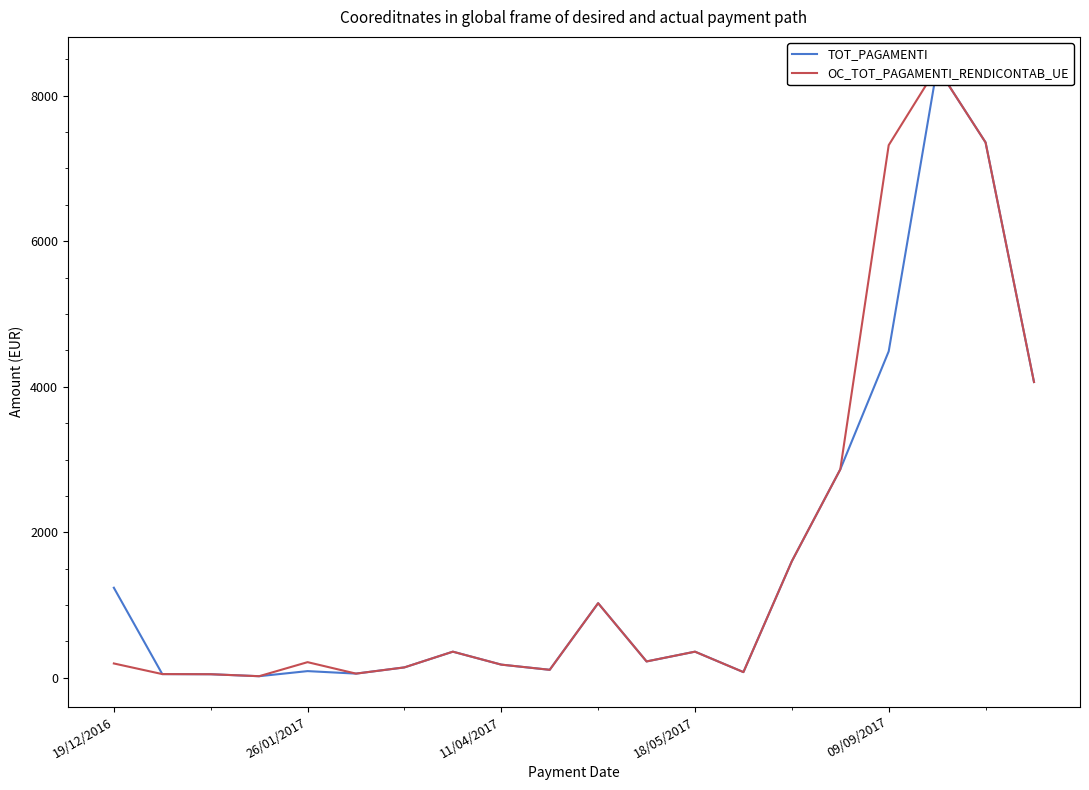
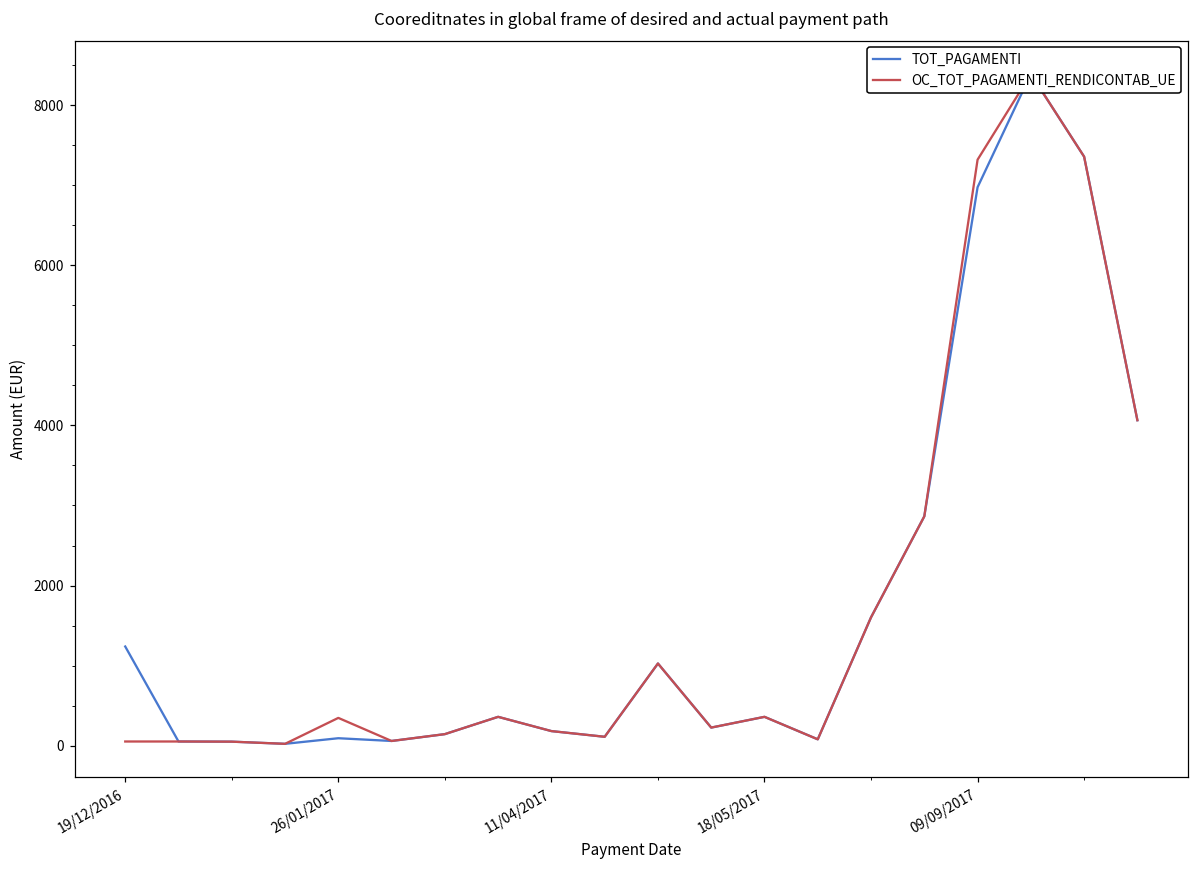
  {
    "TOT_PAGAMENTI": {
      "19/12/2016": 1200,
      "26/01/2017": 100,
-     "09/09/2017": 4500
+     "09/09/2017": 7000
    },
    "OC_TOT_PAGAMENTI_RENDICONTAB_UE": {
-     "19/12/2016": 200,
-     "26/01/2017": 200,
+     "19/12/2016": 100,
+     "26/01/2017": 300,
      "09/09/2017": 7300
    }
  }
